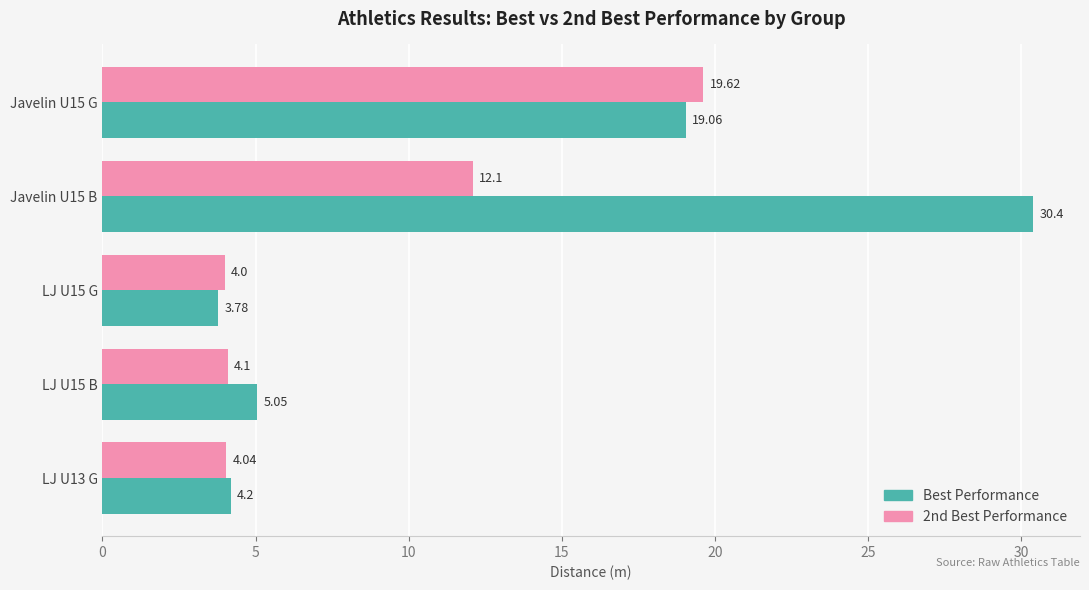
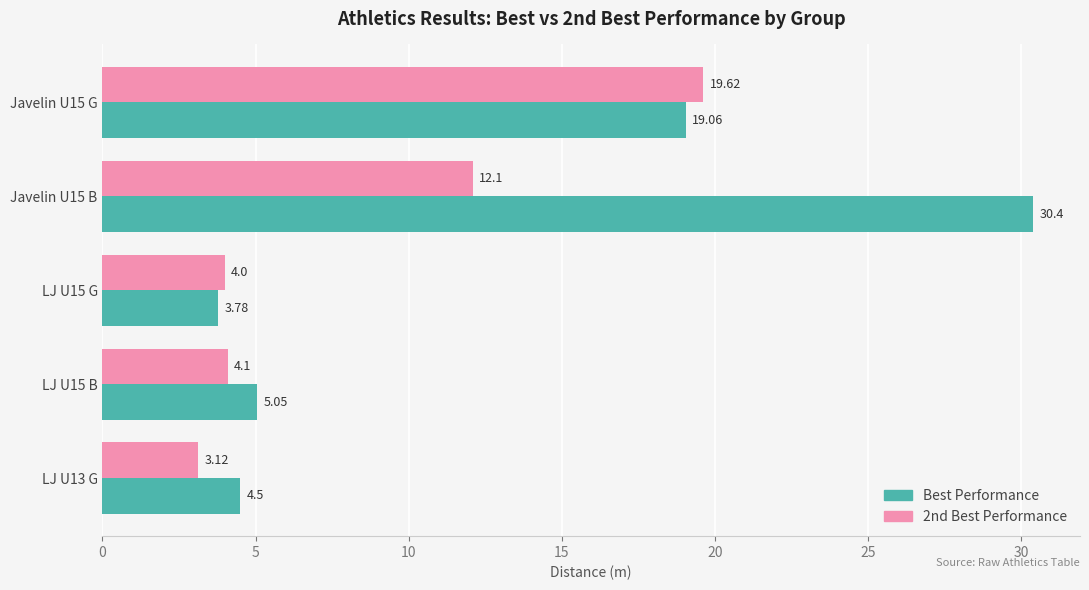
  {
    "Best Performance": {
      "Javelin U15 G": 19.06,
      "Javelin U15 B": 30.4,
      "LJ U15 G": 3.78,
      "LJ U15 B": 5.05,
-     "LJ U13 G": 4.2
+     "LJ U13 G": 4.5
    },
    "2nd Best Performance": {
      "Javelin U15 G": 19.62,
      "Javelin U15 B": 12.1,
      "LJ U15 G": 4.0,
      "LJ U15 B": 4.1,
-     "LJ U13 G": 4.04
+     "LJ U13 G": 3.12
    }
  }
